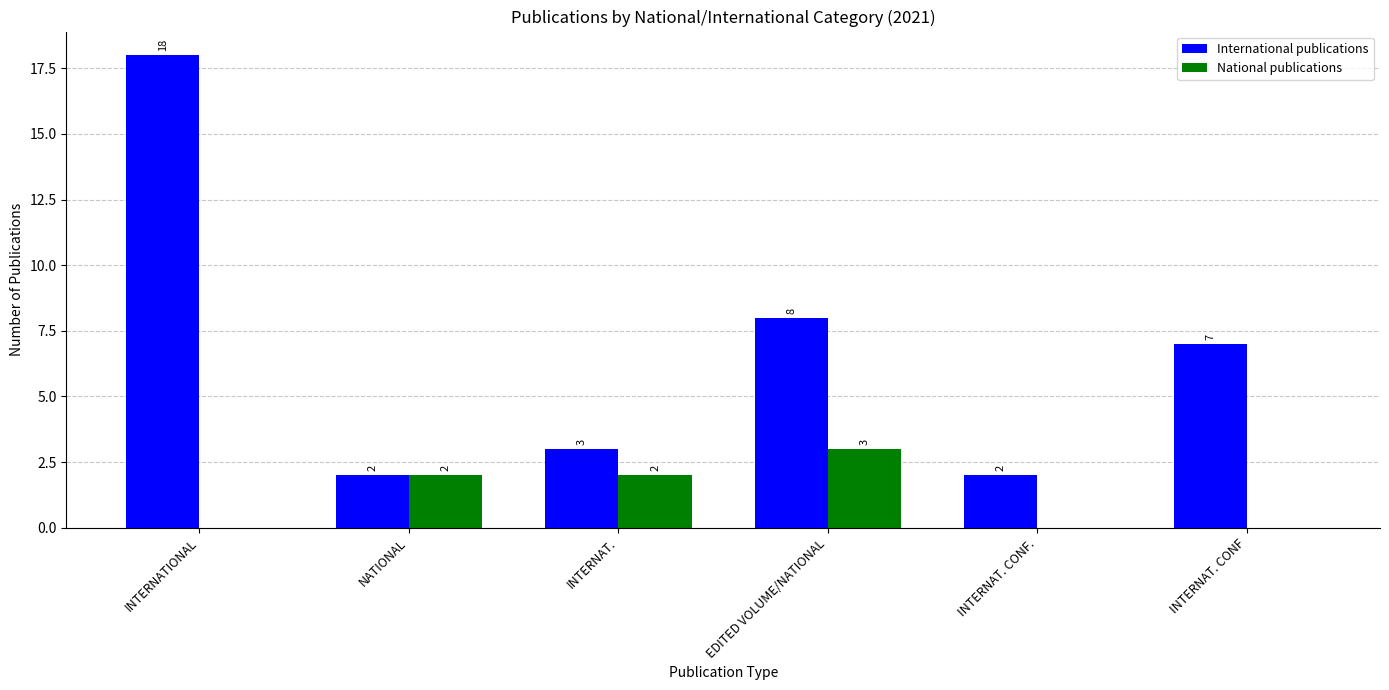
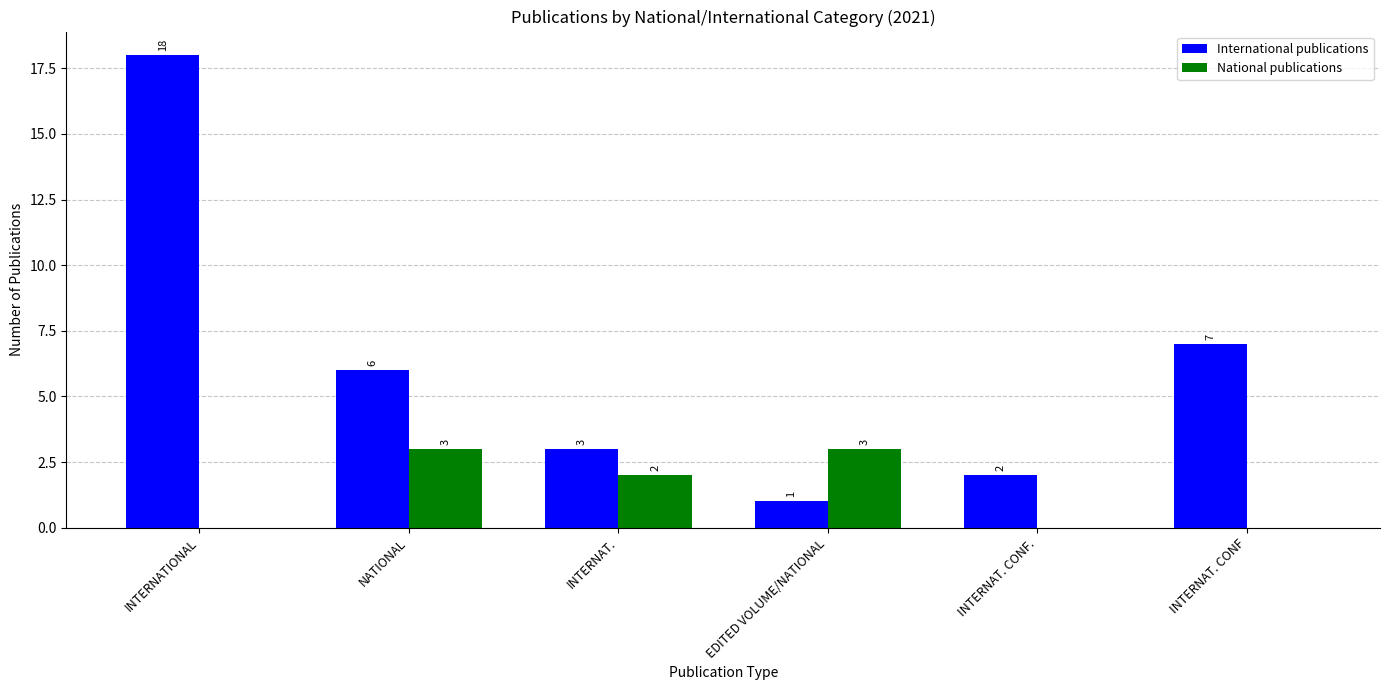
  {
    "International publications": {
      "INTERNATIONAL": 18,
-     "NATIONAL": 2,
+     "NATIONAL": 6,
      "INTERNAT.": 3,
-     "EDITED VOLUME/NATIONAL": 8,
+     "EDITED VOLUME/NATIONAL": 1,
      "INTERNAT. CONF.": 2,
      "INTERNAT. CONF": 7
    },
    "National publications": {
-     "NATIONAL": 2,
+     "NATIONAL": 3,
      "INTERNAT.": 2,
      "EDITED VOLUME/NATIONAL": 3
    }
  }
